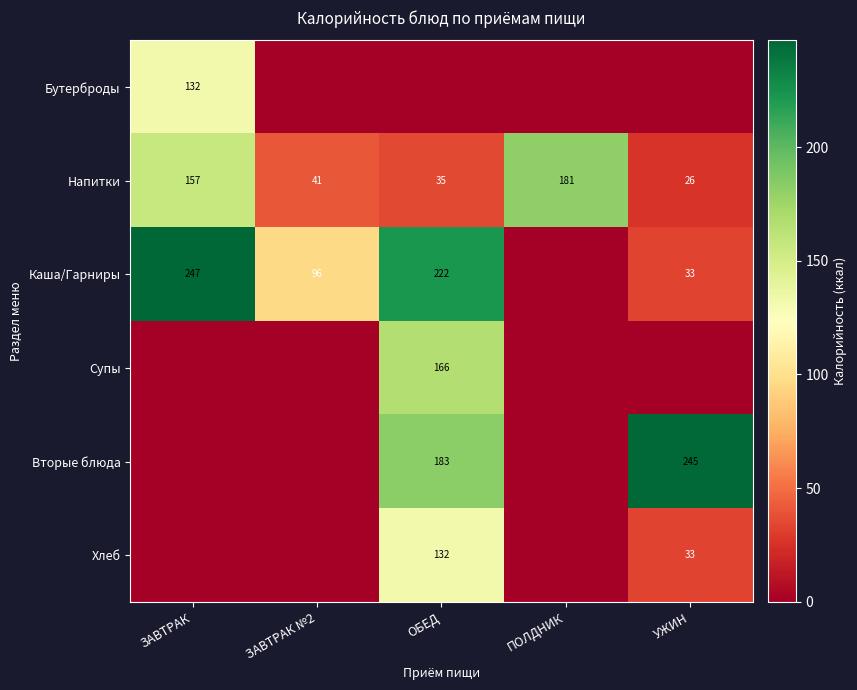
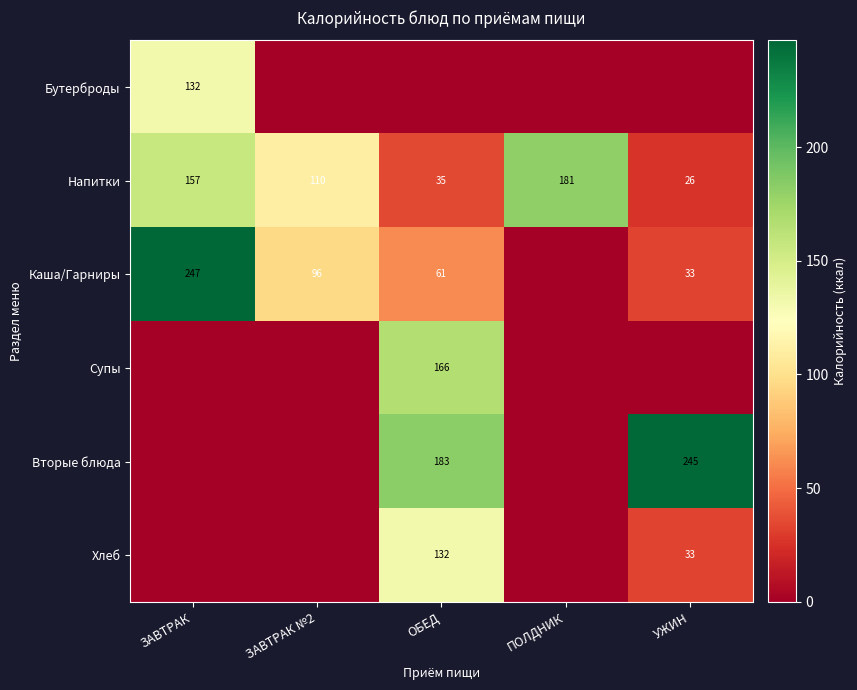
  {
    "Бутерброды": {
      "ЗАВТРАК": 132
    },
    "Напитки": {
      "ЗАВТРАК": 157,
-     "ЗАВТРАК №2": 41,
+     "ЗАВТРАК №2": 110,
      "ОБЕД": 35,
      "ПОЛДНИК": 181,
      "УЖИН": 26
    },
    "Каша/Гарниры": {
      "ЗАВТРАК": 247,
      "ЗАВТРАК №2": 96,
-     "ОБЕД": 222,
+     "ОБЕД": 61,
      "УЖИН": 33
    },
    "Супы": {
      "ОБЕД": 166
    },
    "Вторые блюда": {
      "ОБЕД": 183,
      "УЖИН": 245
    },
    "Хлеб": {
      "ОБЕД": 132,
      "УЖИН": 33
    }
  }
